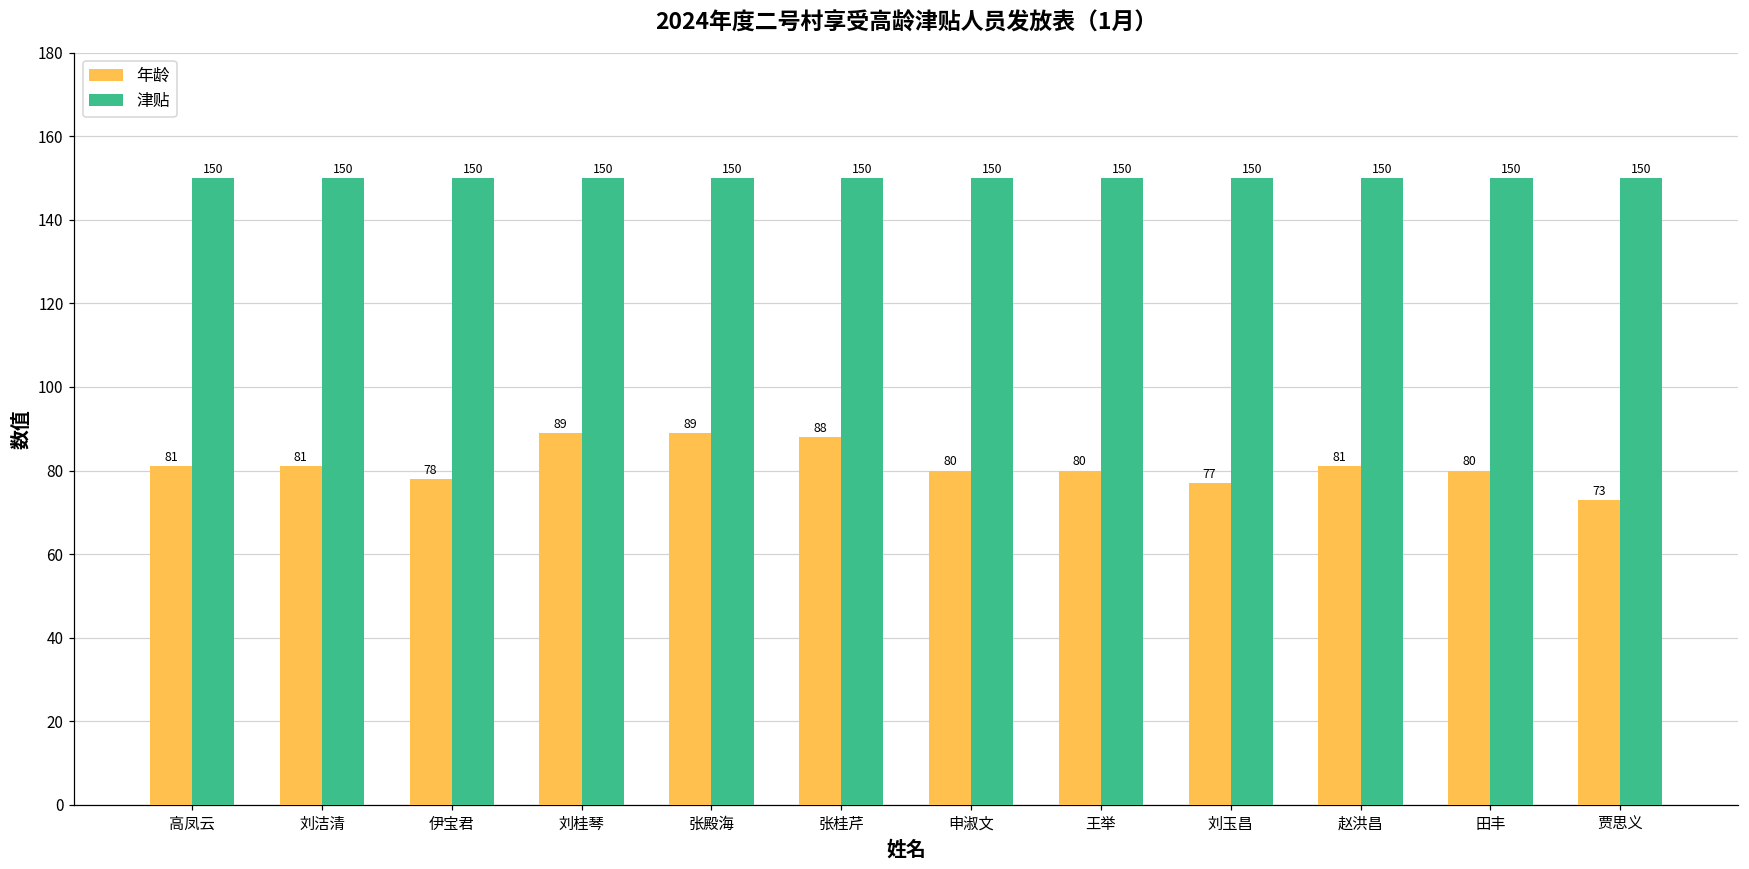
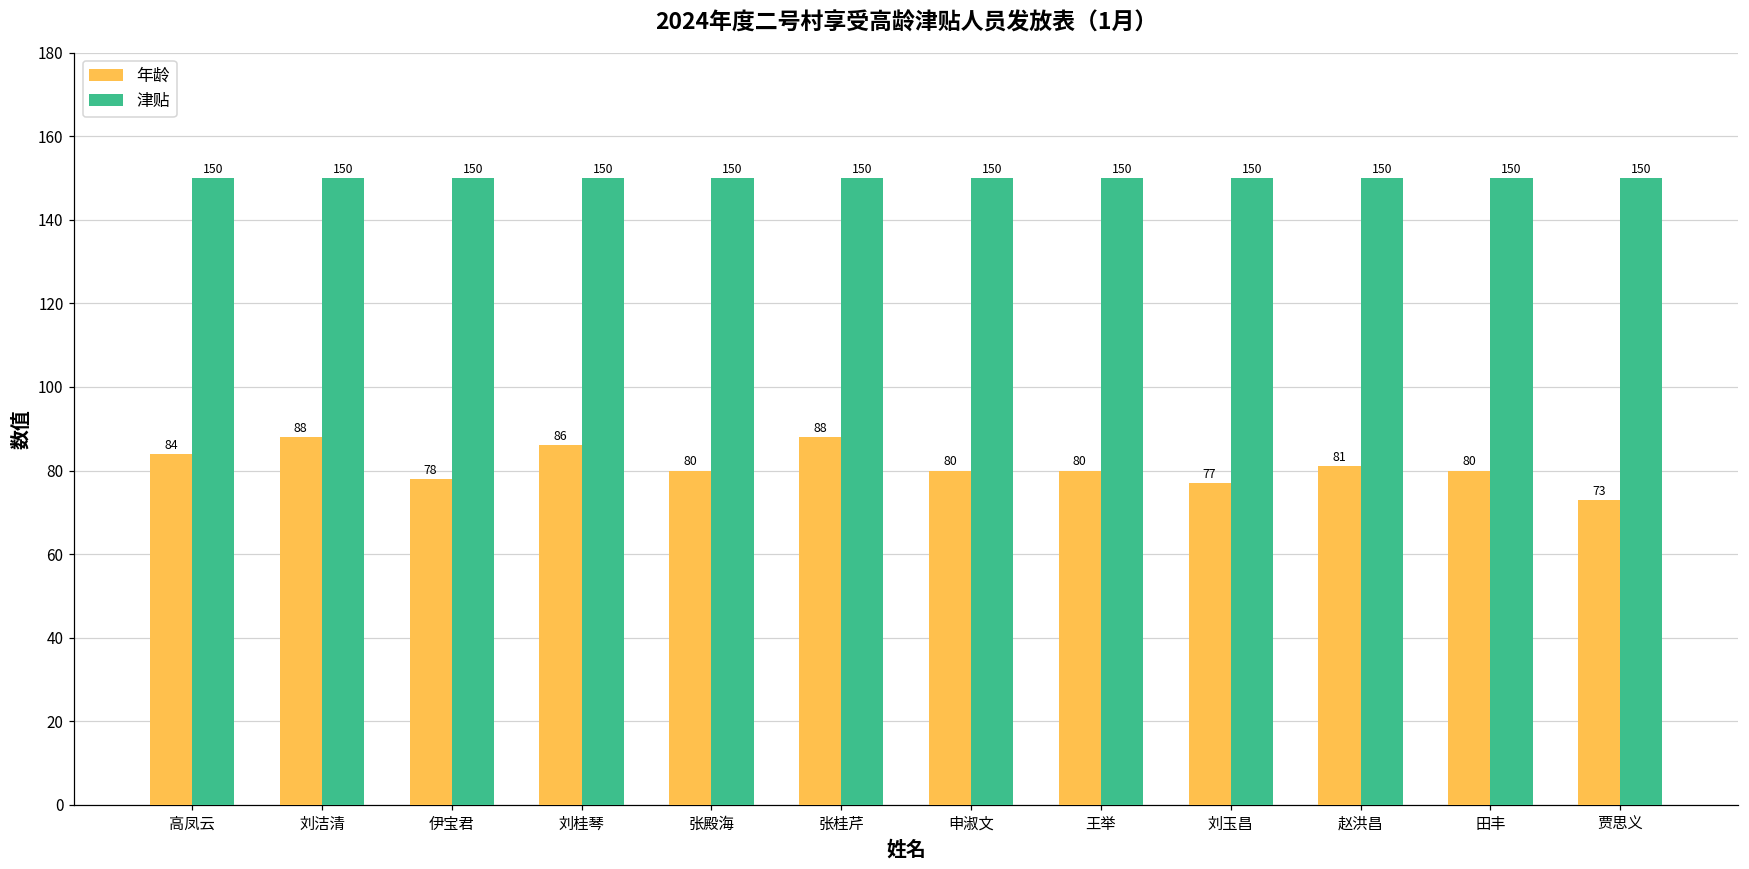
  {
    "年龄": {
-     "高凤云": 81,
-     "刘洁清": 81,
+     "高凤云": 84,
+     "刘洁清": 88,
      "伊宝君": 78,
-     "刘桂琴": 89,
-     "张殿海": 89,
+     "刘桂琴": 86,
+     "张殿海": 80,
      "张桂芹": 88,
      "申淑文": 80,
      "王举": 80,
      "刘玉昌": 77,
      "赵洪昌": 81,
      "田丰": 80,
      "贾思义": 73
    },
    "津贴": {
      "高凤云": 150,
      "刘洁清": 150,
      "伊宝君": 150,
      "刘桂琴": 150,
      "张殿海": 150,
      "张桂芹": 150,
      "申淑文": 150,
      "王举": 150,
      "刘玉昌": 150,
      "赵洪昌": 150,
      "田丰": 150,
      "贾思义": 150
    }
  }
